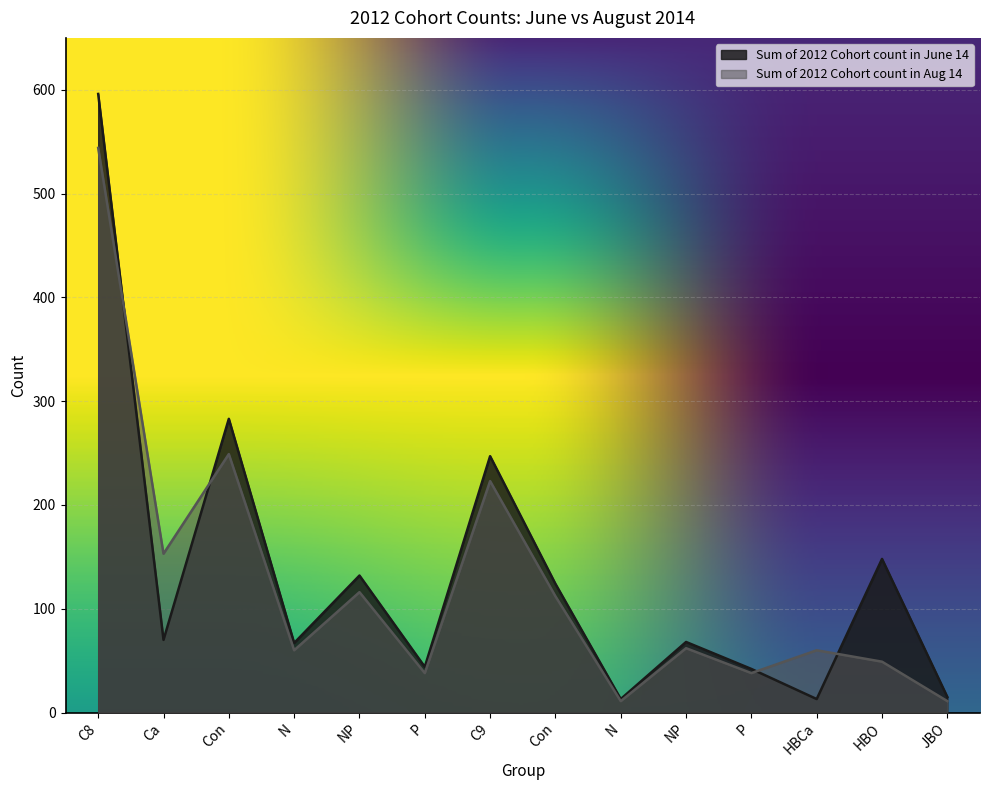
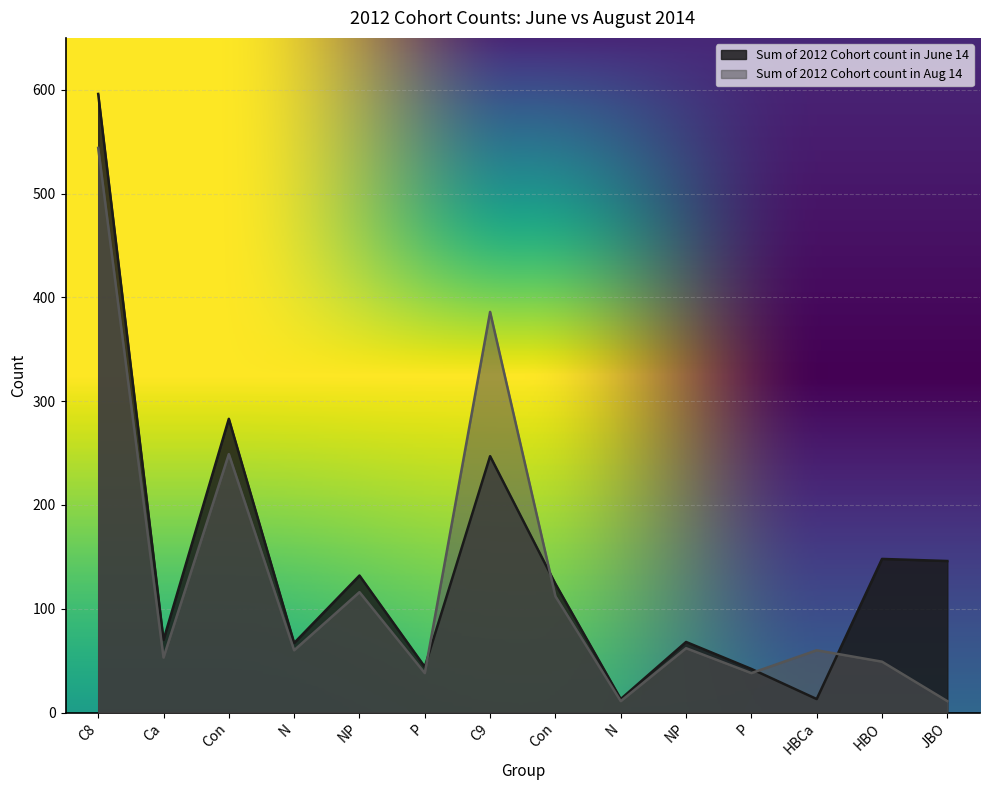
  {
    "Sum of 2012 Cohort count in June 14": {
      "C8": 596,
      "Ca": 70,
      "C9": 247,
      "HBCa": 13,
      "HBO": 148,
-     "JBO": 15
+     "JBO": 146
    },
    "Sum of 2012 Cohort count in Aug 14": {
      "C8": 544,
-     "Ca": 153,
-     "C9": 223,
+     "Ca": 53,
+     "C9": 386,
      "HBCa": 60,
      "HBO": 49,
      "JBO": 11
    }
  }
